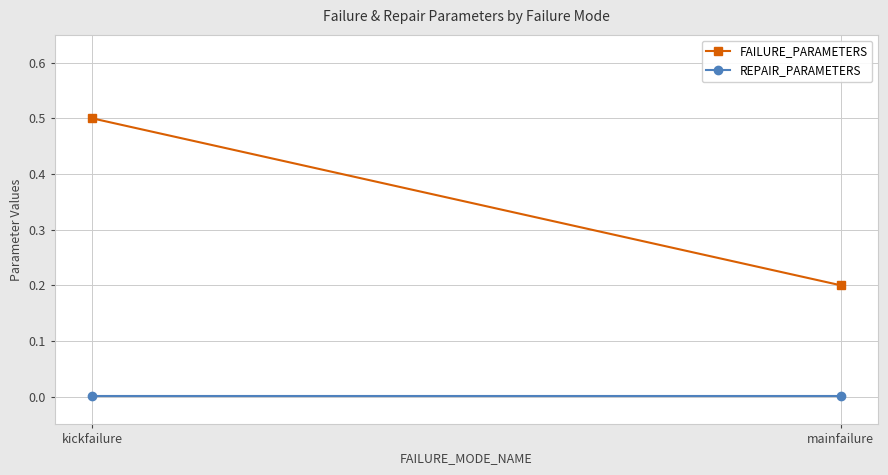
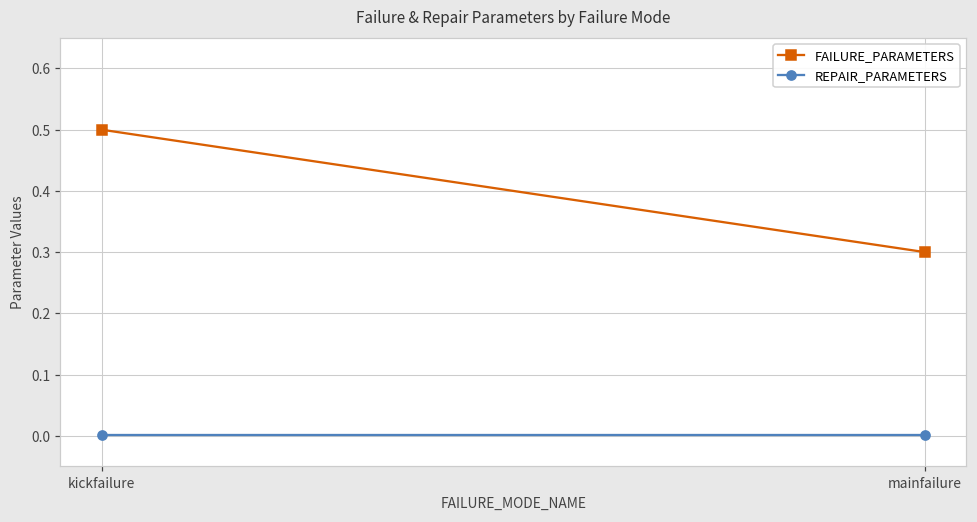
  {
    "FAILURE_PARAMETERS": {
      "kickfailure": 0.5,
-     "mainfailure": 0.2
+     "mainfailure": 0.3
    },
    "REPAIR_PARAMETERS": {
      "kickfailure": 0.0,
      "mainfailure": 0.0
    }
  }
